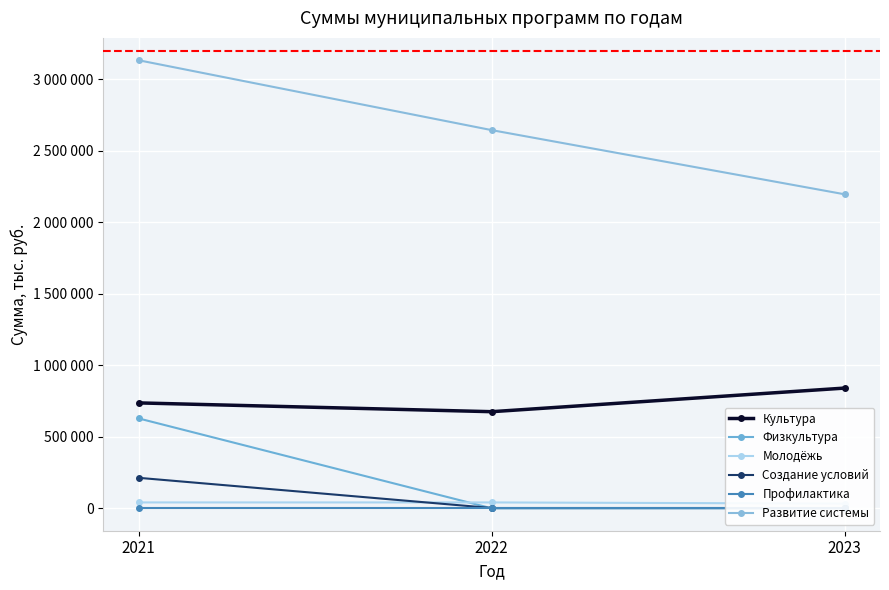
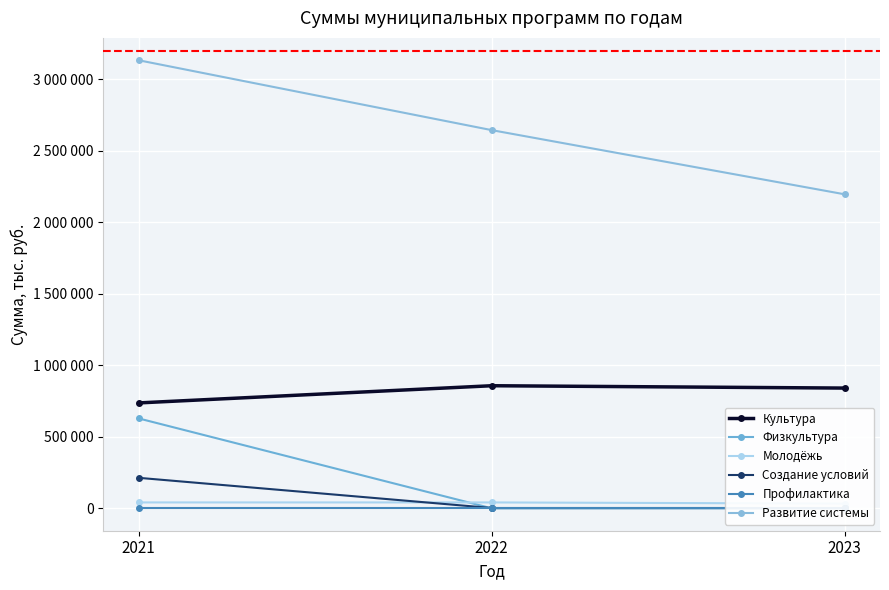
  {
    "Культура": {
      "2021": 740000,
-     "2022": 680000,
+     "2022": 860000,
      "2023": 840000
    },
    "Создание условий": {
      "2021": 210000
    },
    "Профилактика": {
      "2021": 0
    }
  }
